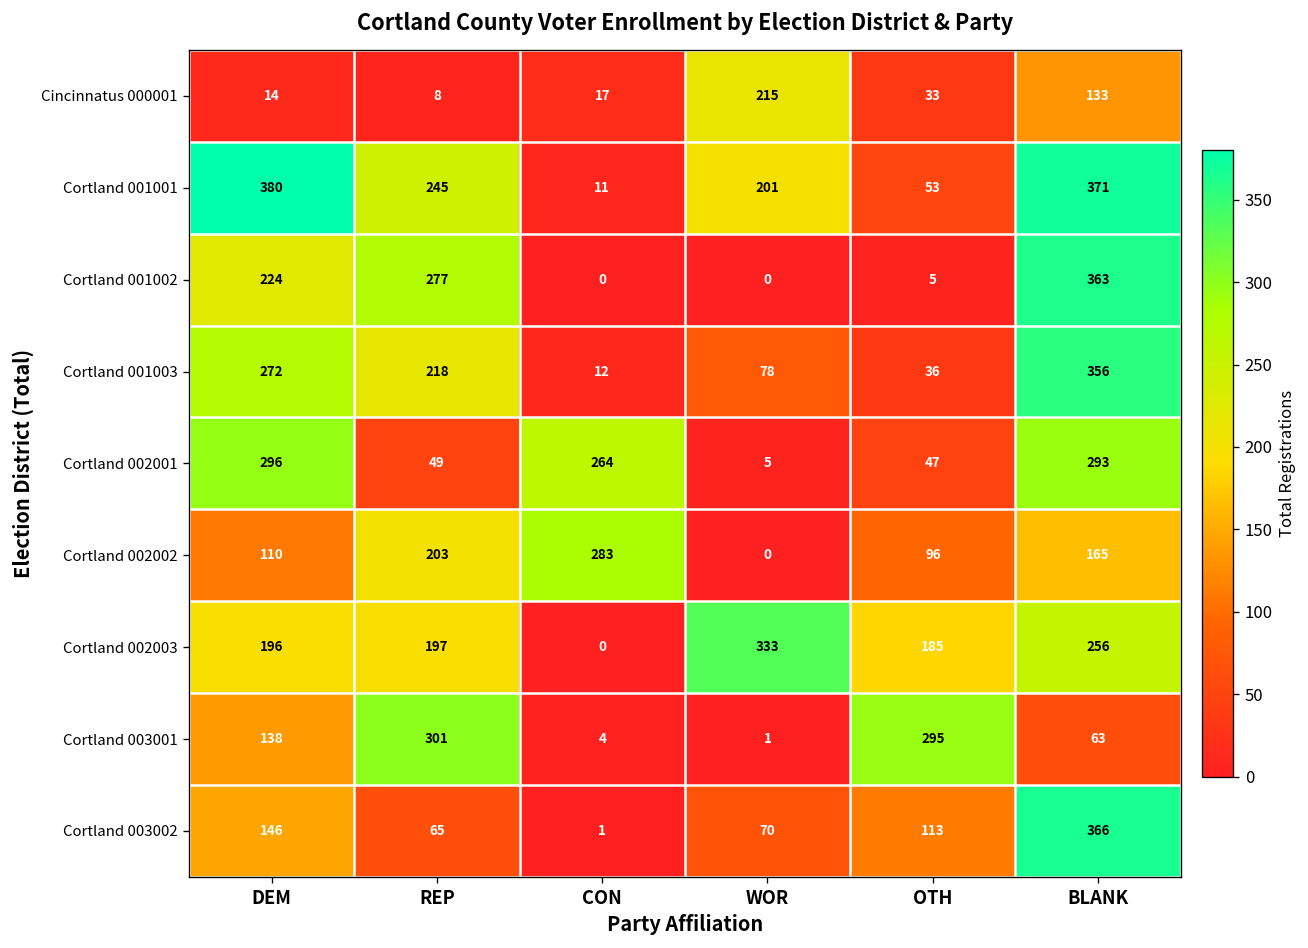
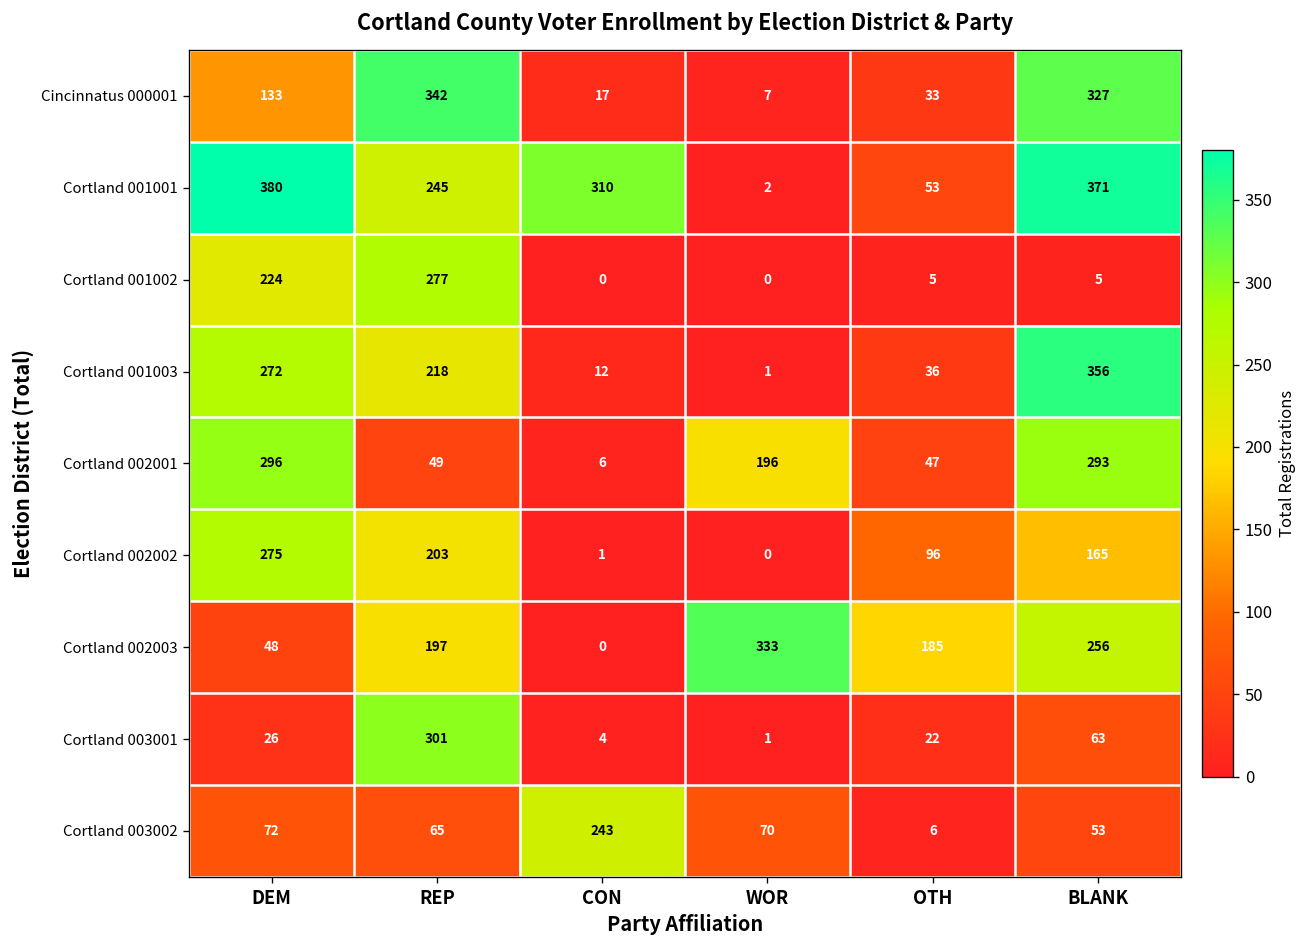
  {
    "Cincinnatus 000001": {
-     "DEM": 14,
-     "REP": 8,
+     "DEM": 133,
+     "REP": 342,
      "CON": 17,
-     "WOR": 215,
+     "WOR": 7,
      "OTH": 33,
-     "BLANK": 133
+     "BLANK": 327
    },
    "Cortland 001001": {
      "DEM": 380,
      "REP": 245,
-     "CON": 11,
-     "WOR": 201,
+     "CON": 310,
+     "WOR": 2,
      "OTH": 53,
      "BLANK": 371
    },
    "Cortland 001002": {
      "DEM": 224,
      "REP": 277,
      "CON": 0,
      "WOR": 0,
      "OTH": 5,
-     "BLANK": 363
+     "BLANK": 5
    },
    "Cortland 001003": {
      "DEM": 272,
      "REP": 218,
      "CON": 12,
-     "WOR": 78,
+     "WOR": 1,
      "OTH": 36,
      "BLANK": 356
    },
    "Cortland 002001": {
      "DEM": 296,
      "REP": 49,
-     "CON": 264,
-     "WOR": 5,
+     "CON": 6,
+     "WOR": 196,
      "OTH": 47,
      "BLANK": 293
    },
    "Cortland 002002": {
-     "DEM": 110,
+     "DEM": 275,
      "REP": 203,
-     "CON": 283,
+     "CON": 1,
      "WOR": 0,
      "OTH": 96,
      "BLANK": 165
    },
    "Cortland 002003": {
-     "DEM": 196,
+     "DEM": 48,
      "REP": 197,
      "CON": 0,
      "WOR": 333,
      "OTH": 185,
      "BLANK": 256
    },
    "Cortland 003001": {
-     "DEM": 138,
+     "DEM": 26,
      "REP": 301,
      "CON": 4,
      "WOR": 1,
-     "OTH": 295,
+     "OTH": 22,
      "BLANK": 63
    },
    "Cortland 003002": {
-     "DEM": 146,
+     "DEM": 72,
      "REP": 65,
-     "CON": 1,
+     "CON": 243,
      "WOR": 70,
-     "OTH": 113,
-     "BLANK": 366
+     "OTH": 6,
+     "BLANK": 53
    }
  }
